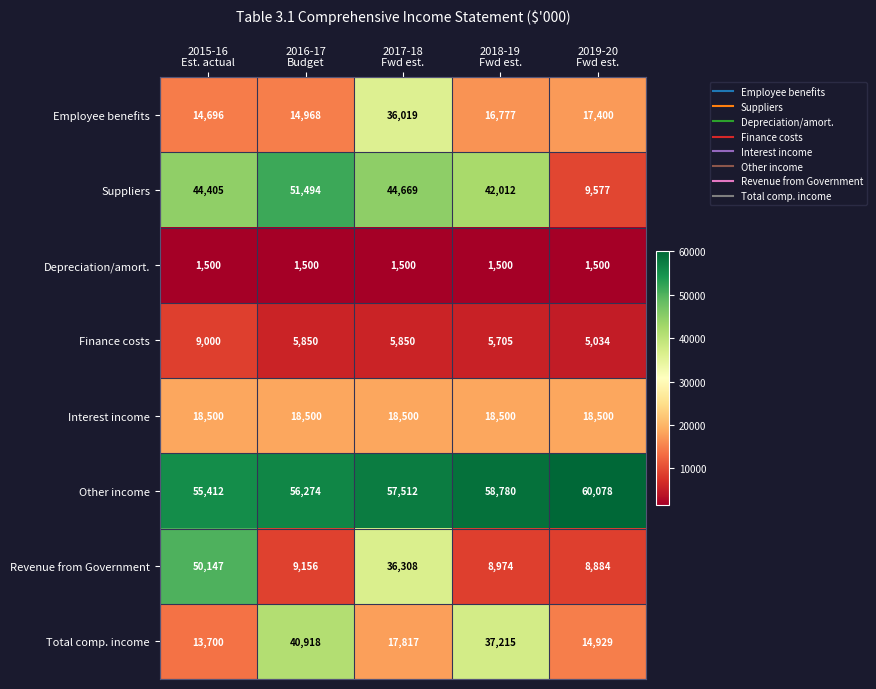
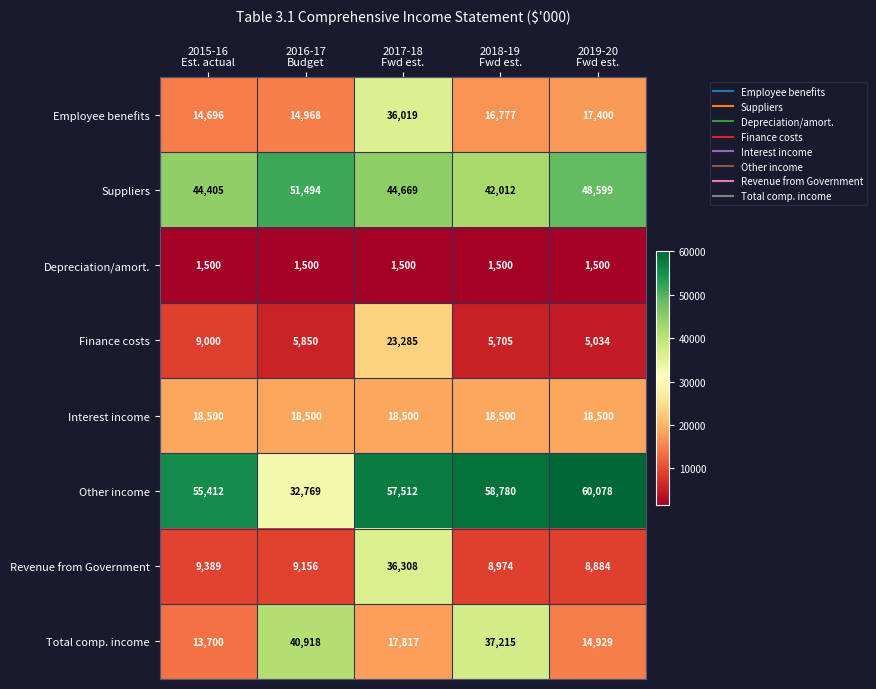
  {
    "Employee benefits": {
      "2015-16 Est. actual": "14,696",
      "2016-17 Budget": "14,968",
      "2017-18 Fwd est.": "36,019",
      "2018-19 Fwd est.": "16,777",
      "2019-20 Fwd est.": "17,400"
    },
    "Suppliers": {
      "2015-16 Est. actual": "44,405",
      "2016-17 Budget": "51,494",
      "2017-18 Fwd est.": "44,669",
      "2018-19 Fwd est.": "42,012",
-     "2019-20 Fwd est.": "9,577"
+     "2019-20 Fwd est.": "48,599"
    },
    "Depreciation/amort.": {
      "2015-16 Est. actual": "1,500",
      "2016-17 Budget": "1,500",
      "2017-18 Fwd est.": "1,500",
      "2018-19 Fwd est.": "1,500",
      "2019-20 Fwd est.": "1,500"
    },
    "Finance costs": {
      "2015-16 Est. actual": "9,000",
      "2016-17 Budget": "5,850",
-     "2017-18 Fwd est.": "5,850",
+     "2017-18 Fwd est.": "23,285",
      "2018-19 Fwd est.": "5,705",
      "2019-20 Fwd est.": "5,034"
    },
    "Interest income": {
      "2015-16 Est. actual": "18,500",
      "2016-17 Budget": "18,500",
      "2017-18 Fwd est.": "18,500",
      "2018-19 Fwd est.": "18,500",
      "2019-20 Fwd est.": "18,500"
    },
    "Other income": {
      "2015-16 Est. actual": "55,412",
-     "2016-17 Budget": "56,274",
+     "2016-17 Budget": "32,769",
      "2017-18 Fwd est.": "57,512",
      "2018-19 Fwd est.": "58,780",
      "2019-20 Fwd est.": "60,078"
    },
    "Revenue from Government": {
-     "2015-16 Est. actual": "50,147",
+     "2015-16 Est. actual": "9,389",
      "2016-17 Budget": "9,156",
      "2017-18 Fwd est.": "36,308",
      "2018-19 Fwd est.": "8,974",
      "2019-20 Fwd est.": "8,884"
    },
    "Total comp. income": {
      "2015-16 Est. actual": "13,700",
      "2016-17 Budget": "40,918",
      "2017-18 Fwd est.": "17,817",
      "2018-19 Fwd est.": "37,215",
      "2019-20 Fwd est.": "14,929"
    }
  }
